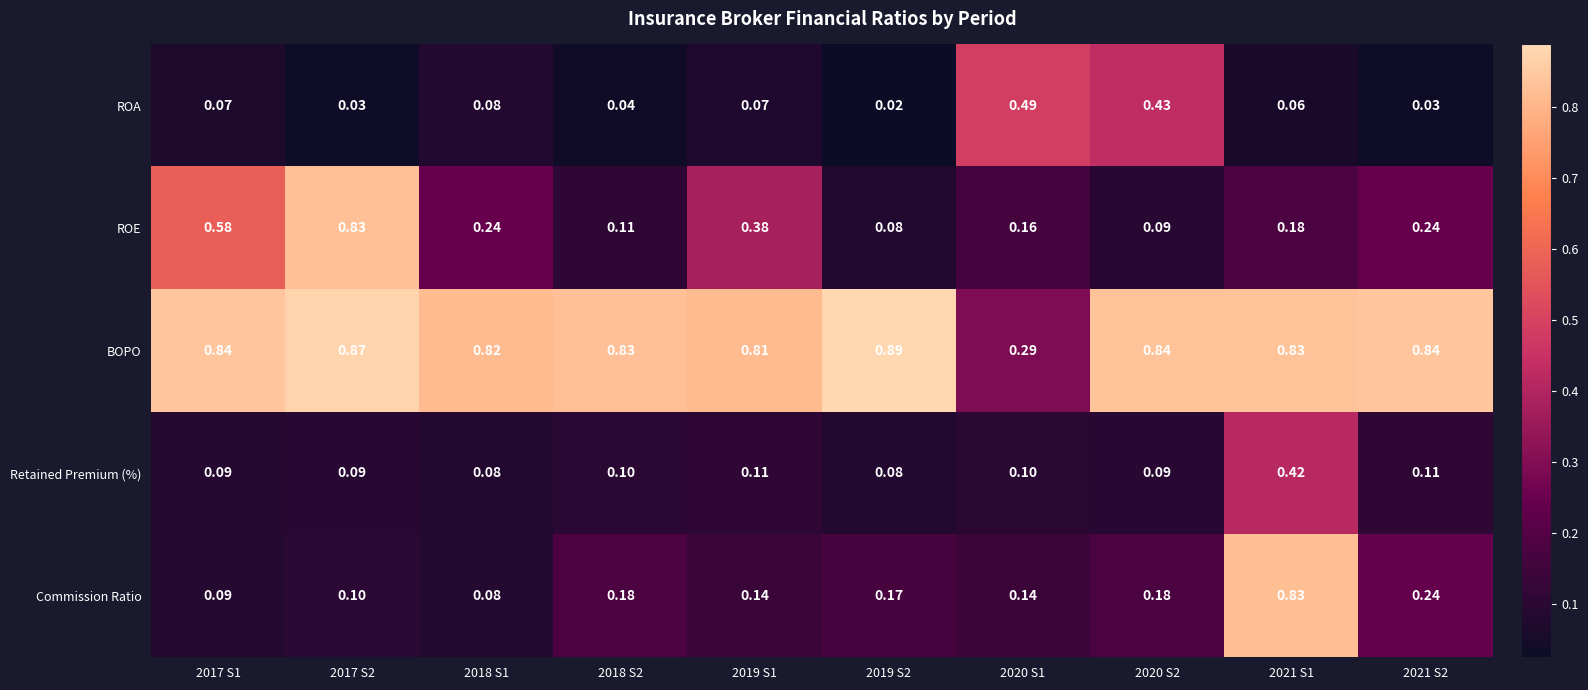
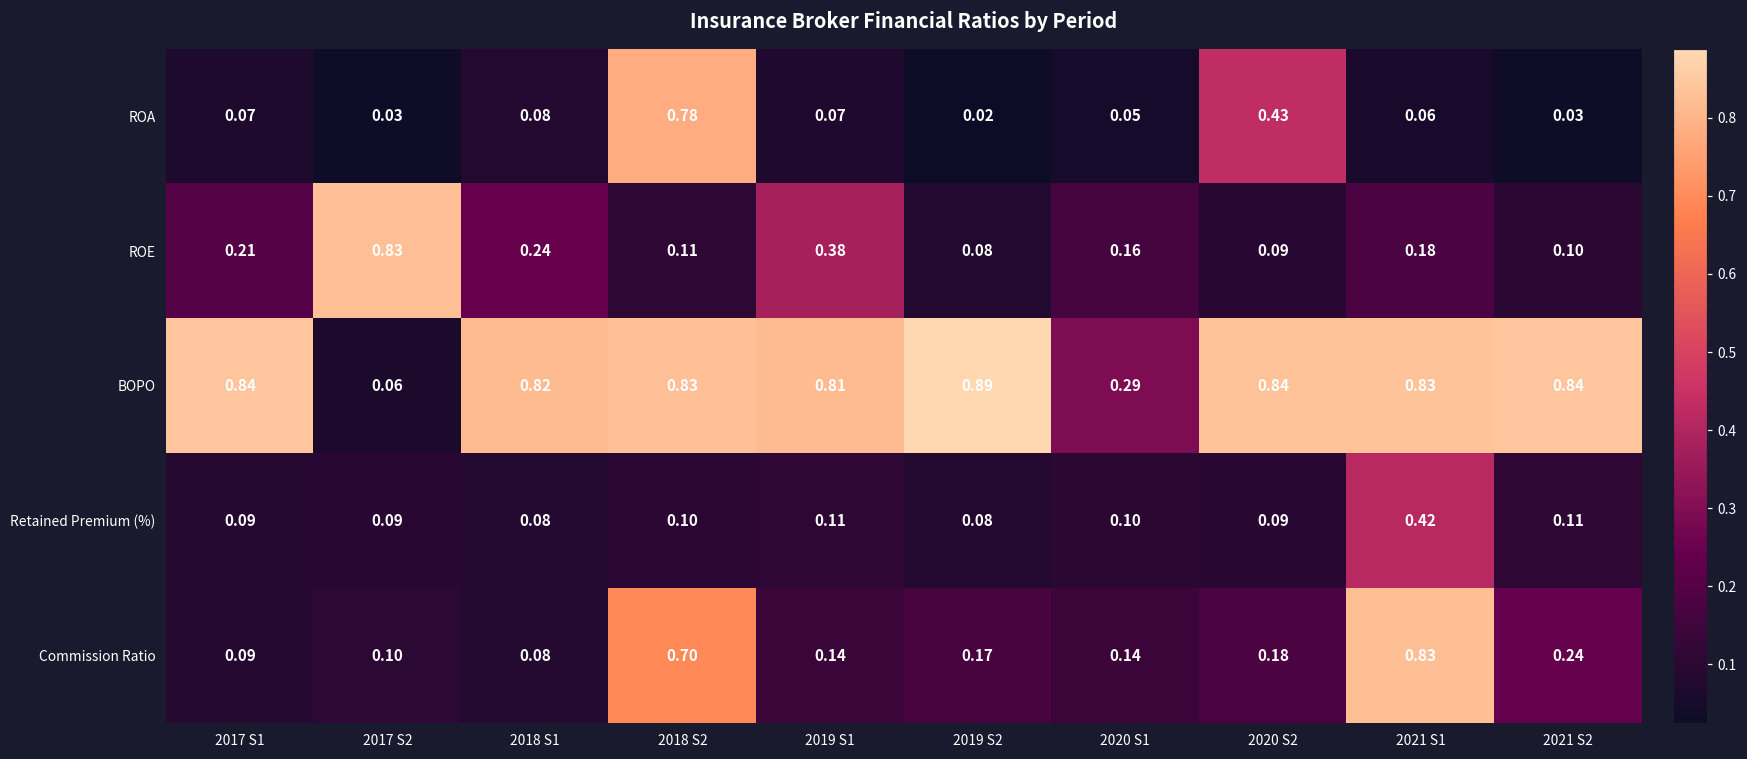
  {
    "ROA": {
      "2017 S1": 0.07,
      "2017 S2": 0.03,
      "2018 S1": 0.08,
-     "2018 S2": 0.04,
+     "2018 S2": 0.78,
      "2019 S1": 0.07,
      "2019 S2": 0.02,
-     "2020 S1": 0.49,
+     "2020 S1": 0.05,
      "2020 S2": 0.43,
      "2021 S1": 0.06,
      "2021 S2": 0.03
    },
    "ROE": {
-     "2017 S1": 0.58,
+     "2017 S1": 0.21,
      "2017 S2": 0.83,
      "2018 S1": 0.24,
      "2018 S2": 0.11,
      "2019 S1": 0.38,
      "2019 S2": 0.08,
      "2020 S1": 0.16,
      "2020 S2": 0.09,
      "2021 S1": 0.18,
-     "2021 S2": 0.24
+     "2021 S2": 0.10
    },
    "BOPO": {
      "2017 S1": 0.84,
-     "2017 S2": 0.87,
+     "2017 S2": 0.06,
      "2018 S1": 0.82,
      "2018 S2": 0.83,
      "2019 S1": 0.81,
      "2019 S2": 0.89,
      "2020 S1": 0.29,
      "2020 S2": 0.84,
      "2021 S1": 0.83,
      "2021 S2": 0.84
    },
    "Retained Premium (%)": {
      "2017 S1": 0.09,
      "2017 S2": 0.09,
      "2018 S1": 0.08,
      "2018 S2": 0.10,
      "2019 S1": 0.11,
      "2019 S2": 0.08,
      "2020 S1": 0.10,
      "2020 S2": 0.09,
      "2021 S1": 0.42,
      "2021 S2": 0.11
    },
    "Commission Ratio": {
      "2017 S1": 0.09,
      "2017 S2": 0.10,
      "2018 S1": 0.08,
-     "2018 S2": 0.18,
+     "2018 S2": 0.70,
      "2019 S1": 0.14,
      "2019 S2": 0.17,
      "2020 S1": 0.14,
      "2020 S2": 0.18,
      "2021 S1": 0.83,
      "2021 S2": 0.24
    }
  }
